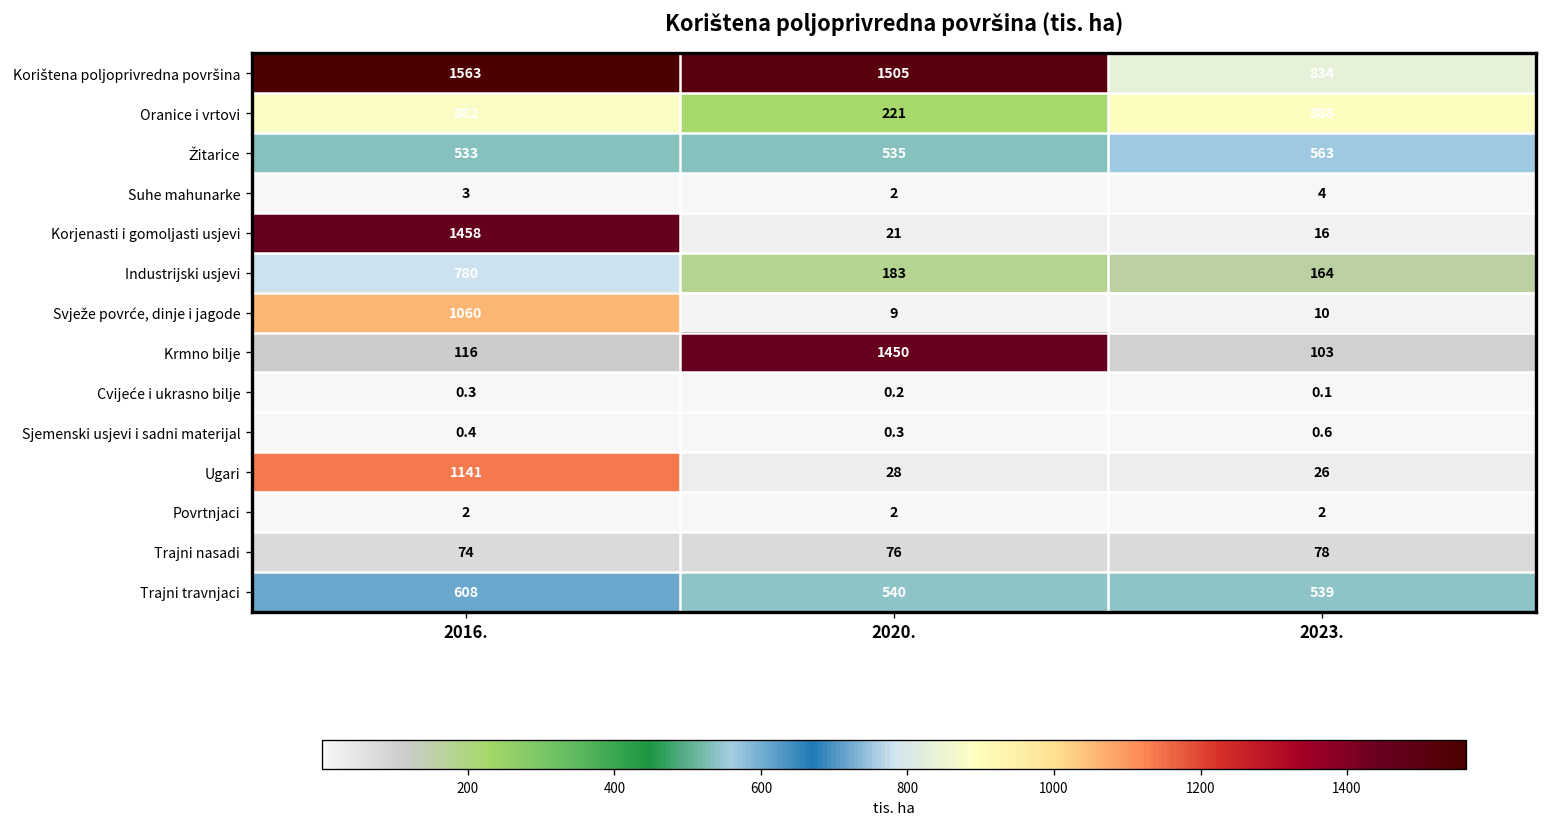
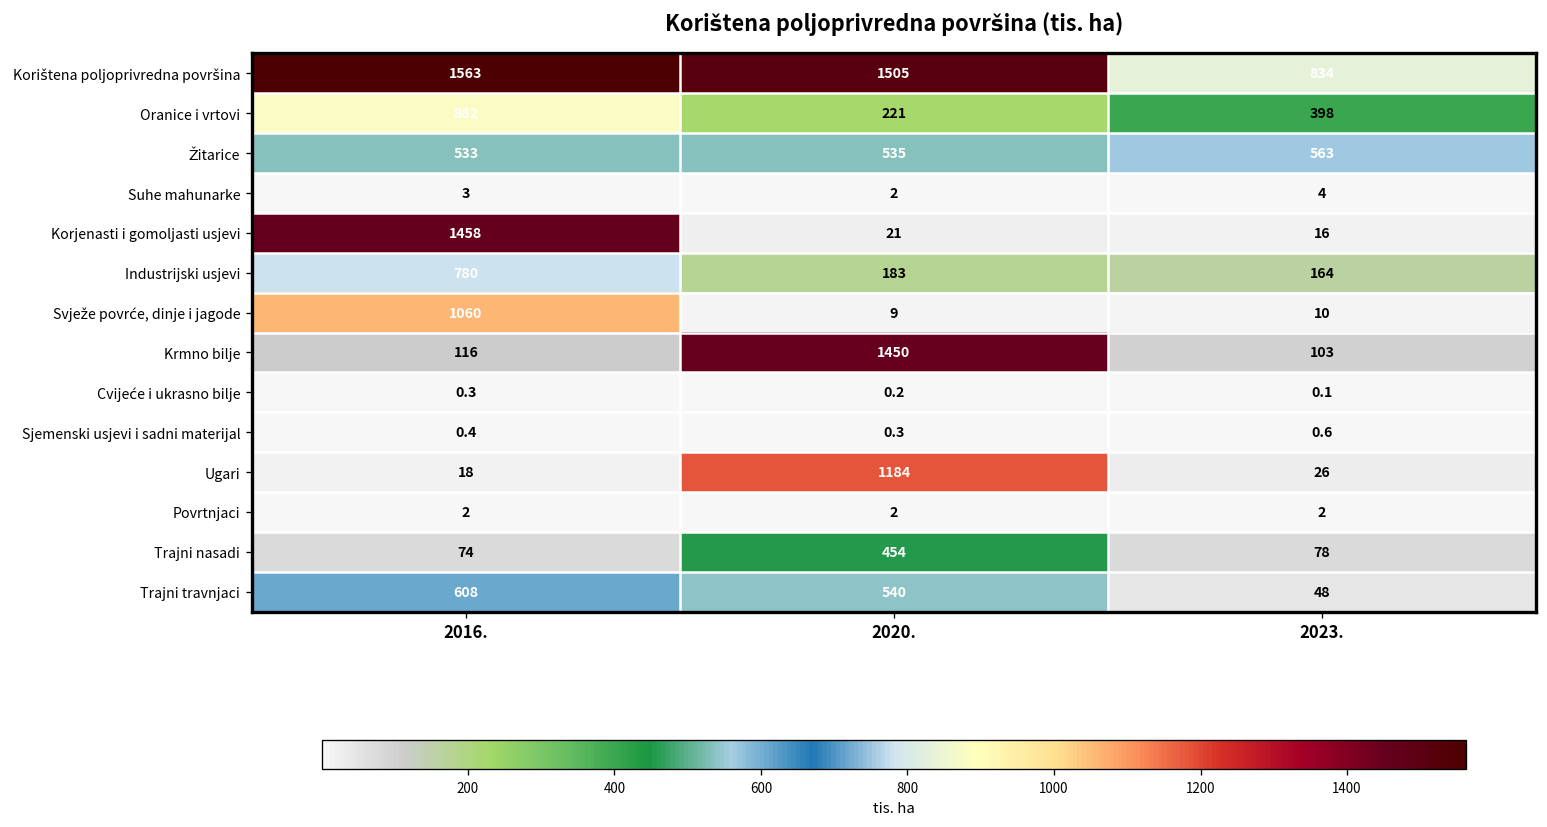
  {
    "Korištena poljoprivredna površina": {
      "2016.": 1563,
      "2020.": 1505
    },
    "Oranice i vrtovi": {
      "2016.": 882,
      "2020.": 221,
-     "2023.": 888
+     "2023.": 398
    },
    "Žitarice": {
      "2016.": 533,
      "2020.": 535,
      "2023.": 563
    },
    "Suhe mahunarke": {
      "2016.": 3,
      "2020.": 2,
      "2023.": 4
    },
    "Korjenasti i gomoljasti usjevi": {
      "2016.": 1458,
      "2020.": 21,
      "2023.": 16
    },
    "Industrijski usjevi": {
      "2016.": 780,
      "2020.": 183,
      "2023.": 164
    },
    "Svježe povrće, dinje i jagode": {
      "2016.": 1060,
      "2020.": 9,
      "2023.": 10
    },
    "Krmno bilje": {
      "2016.": 116,
      "2020.": 1450,
      "2023.": 103
    },
    "Cvijeće i ukrasno bilje": {
      "2016.": 0.3,
      "2020.": 0.2,
      "2023.": 0.1
    },
    "Sjemenski usjevi i sadni materijal": {
      "2016.": 0.4,
      "2020.": 0.3,
      "2023.": 0.6
    },
    "Ugari": {
-     "2016.": 1141,
-     "2020.": 28,
+     "2016.": 18,
+     "2020.": 1184,
      "2023.": 26
    },
    "Povrtnjaci": {
      "2016.": 2,
      "2020.": 2,
      "2023.": 2
    },
    "Trajni nasadi": {
      "2016.": 74,
-     "2020.": 76,
+     "2020.": 454,
      "2023.": 78
    },
    "Trajni travnjaci": {
      "2016.": 608,
      "2020.": 540,
-     "2023.": 539
+     "2023.": 48
    }
  }
